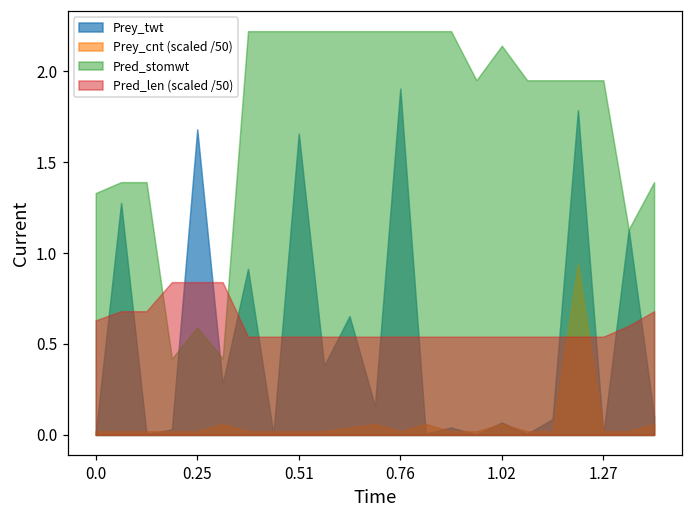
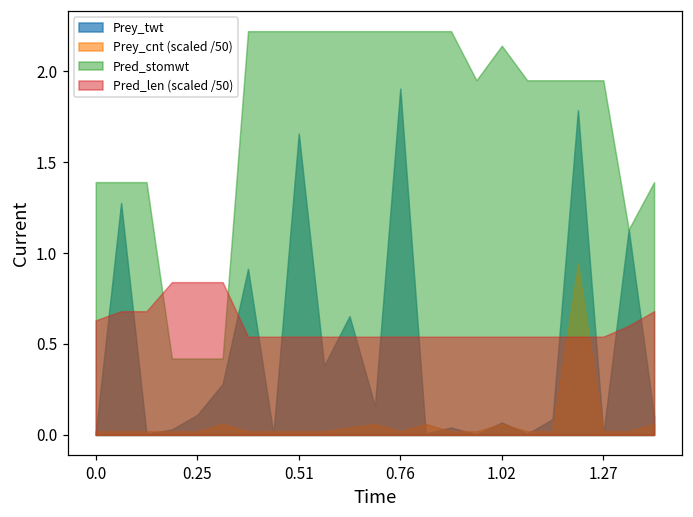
  {
    "Prey_twt": {
-     "0.25": 1.68,
+     "0.25": 0.11,
      "0.51": 1.66,
      "0.76": 1.90
    },
    "Prey_cnt (scaled /50)": {
      "0.25": 0.02,
      "0.51": 0.02,
      "0.76": 0.02,
      "1.27": 0.02
    },
    "Pred_stomwt": {
-     "0.0": 1.33,
-     "0.25": 0.59,
+     "0.0": 1.39,
+     "0.25": 0.42,
      "0.51": 2.22,
      "0.76": 2.22,
      "1.02": 2.14,
      "1.27": 1.95
    },
    "Pred_len (scaled /50)": {
      "0.0": 0.63,
      "0.25": 0.84,
      "0.51": 0.54,
      "0.76": 0.54,
      "1.02": 0.54,
      "1.27": 0.54
    }
  }
